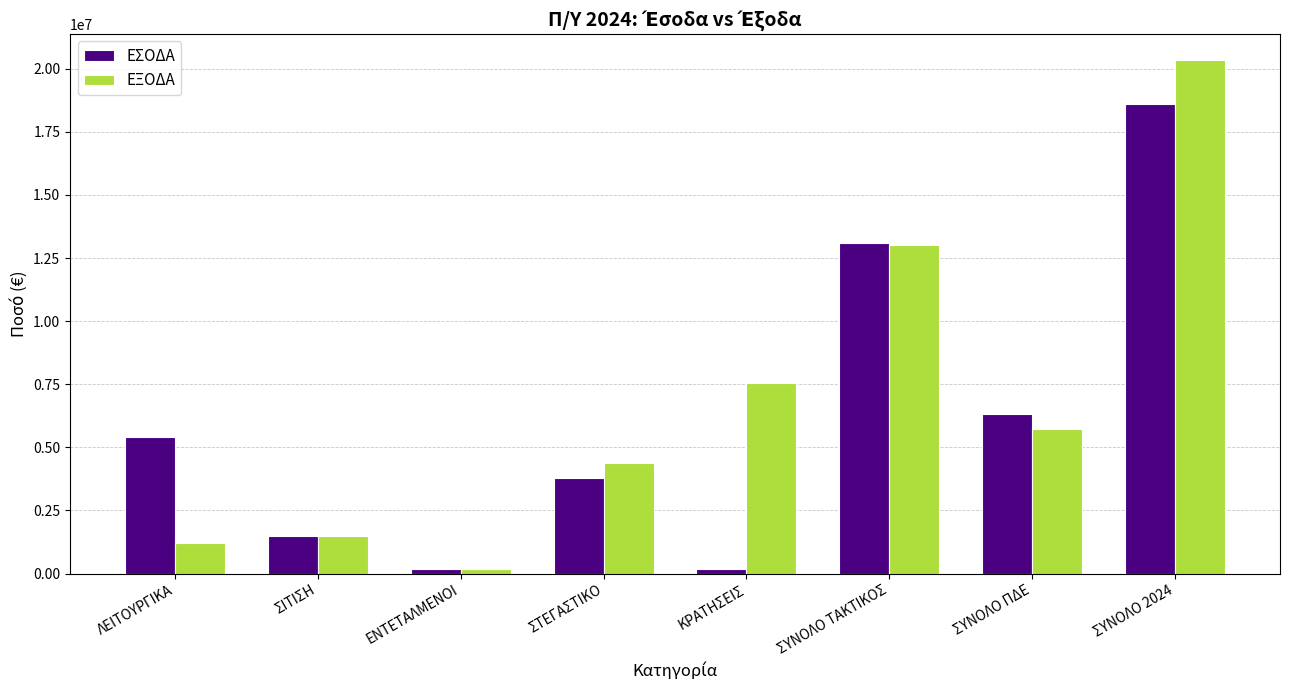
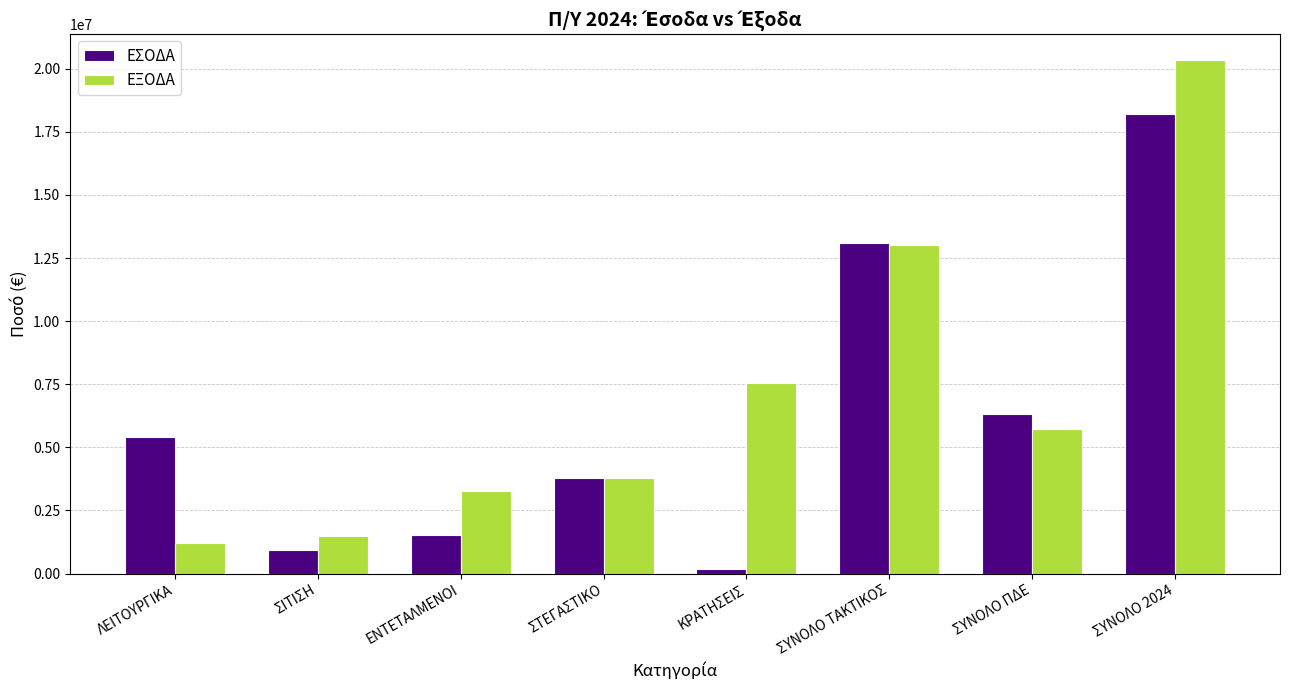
  {
    "ΕΣΟΔΑ": {
      "ΛΕΙΤΟΥΡΓΙΚΑ": 5400000,
-     "ΣΙΤΙΣΗ": 1500000,
-     "ΕΝΤΕΤΑΛΜΕΝΟΙ": 200000,
+     "ΣΙΤΙΣΗ": 900000,
+     "ΕΝΤΕΤΑΛΜΕΝΟΙ": 1500000,
      "ΣΤΕΓΑΣΤΙΚΟ": 3800000,
      "ΚΡΑΤΗΣΕΙΣ": 200000,
      "ΣΥΝΟΛΟ ΤΑΚΤΙΚΟΣ": 13100000,
      "ΣΥΝΟΛΟ ΠΔΕ": 6300000,
-     "ΣΥΝΟΛΟ 2024": 18600000
+     "ΣΥΝΟΛΟ 2024": 18200000
    },
    "ΕΞΟΔΑ": {
      "ΛΕΙΤΟΥΡΓΙΚΑ": 1200000,
      "ΣΙΤΙΣΗ": 1500000,
-     "ΕΝΤΕΤΑΛΜΕΝΟΙ": 200000,
-     "ΣΤΕΓΑΣΤΙΚΟ": 4400000,
+     "ΕΝΤΕΤΑΛΜΕΝΟΙ": 3300000,
+     "ΣΤΕΓΑΣΤΙΚΟ": 3800000,
      "ΚΡΑΤΗΣΕΙΣ": 7600000,
      "ΣΥΝΟΛΟ ΤΑΚΤΙΚΟΣ": 13000000,
      "ΣΥΝΟΛΟ ΠΔΕ": 5700000,
      "ΣΥΝΟΛΟ 2024": 20400000
    }
  }
